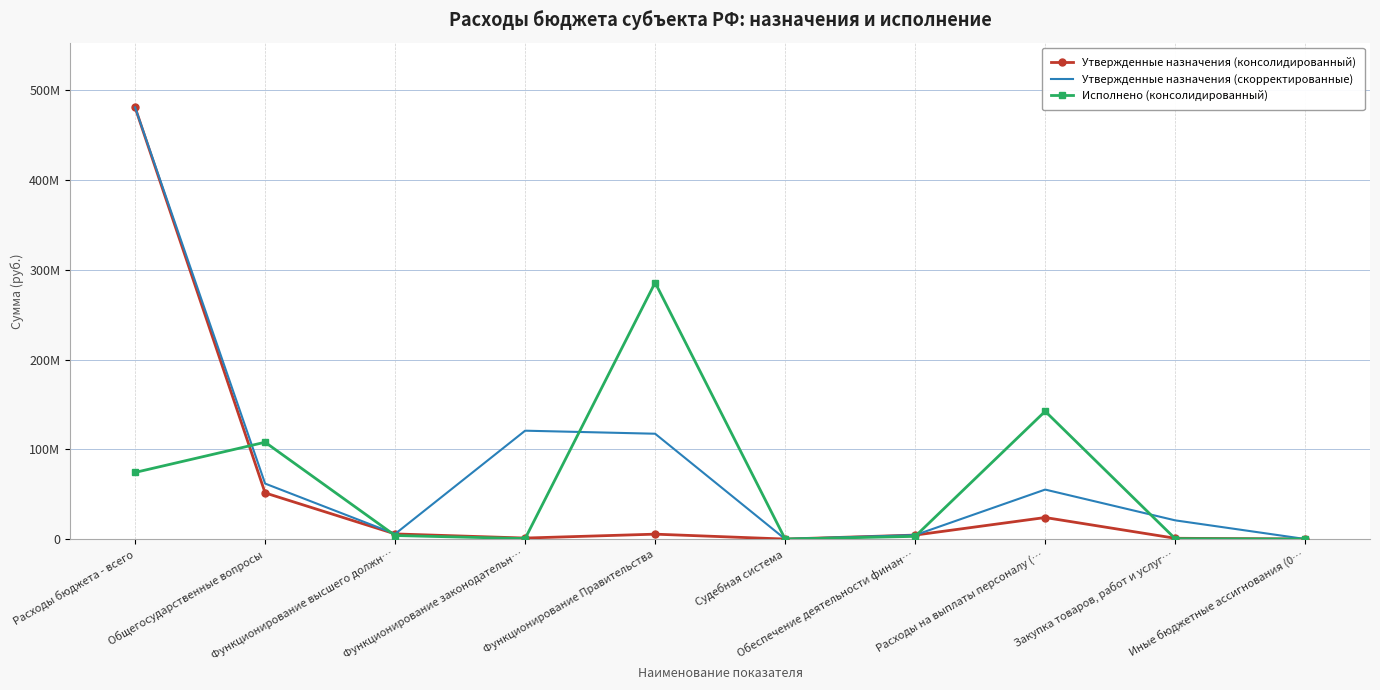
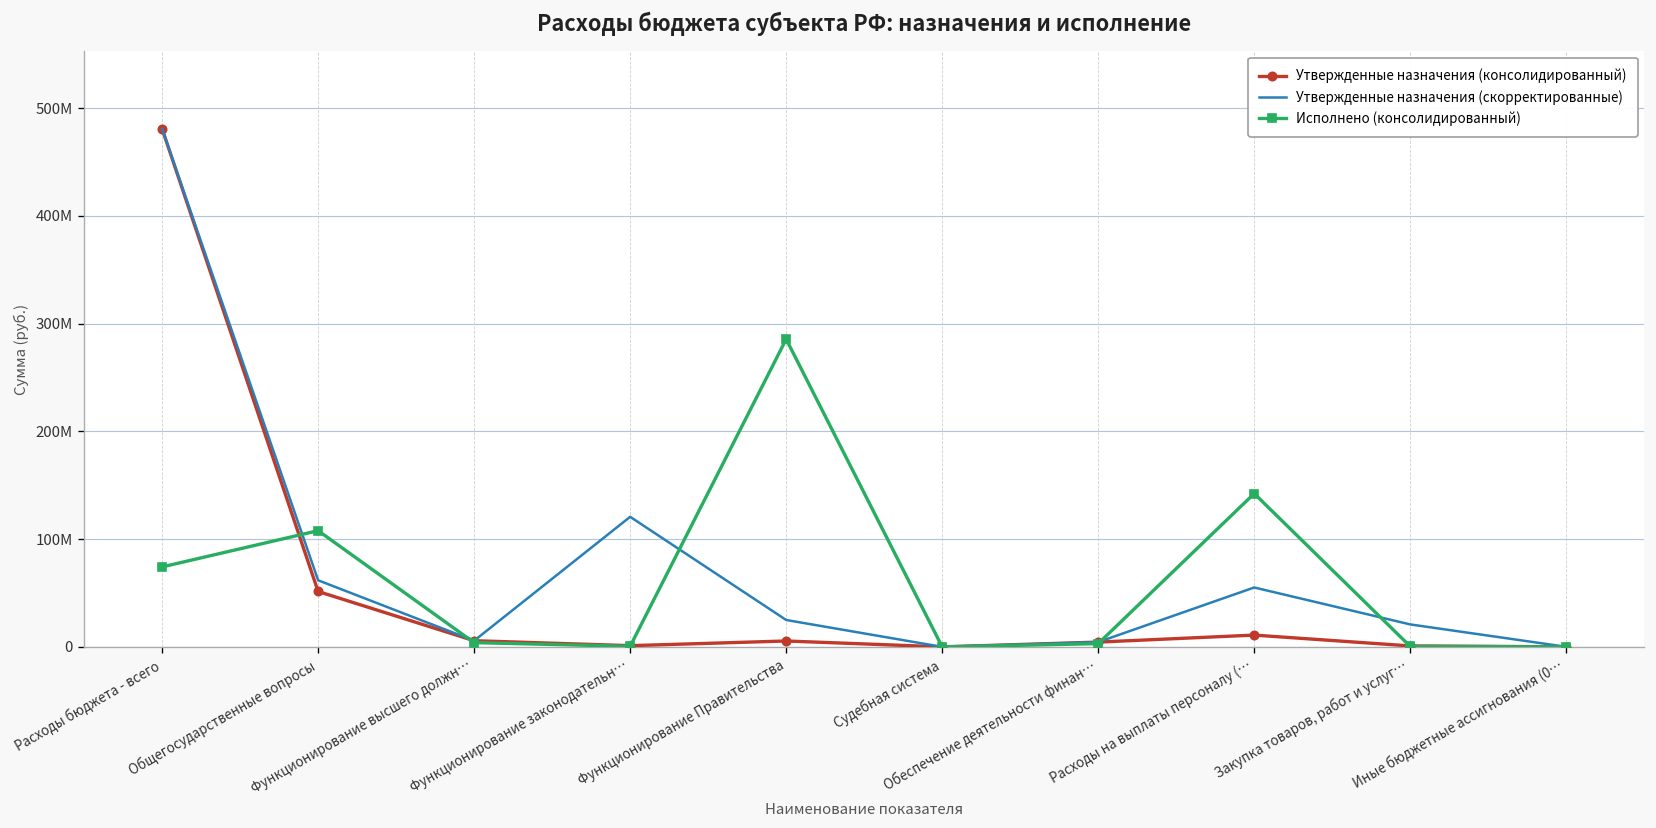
  {
    "Утвержденные назначения (консолидированный)": {
      "Общегосударственные вопросы": 50000000,
      "Функционирование Правительства": 10000000,
-     "Расходы на выплаты персоналу (…": 20000000
+     "Расходы на выплаты персоналу (…": 10000000
    },
    "Утвержденные назначения (скорректированные)": {
      "Общегосударственные вопросы": 60000000,
      "Функционирование законодательн…": 120000000,
-     "Функционирование Правительства": 120000000,
+     "Функционирование Правительства": 20000000,
      "Расходы на выплаты персоналу (…": 60000000,
      "Закупка товаров, работ и услуг…": 20000000
    },
    "Исполнено (консолидированный)": {
      "Расходы бюджета - всего": 70000000,
      "Общегосударственные вопросы": 110000000,
      "Функционирование Правительства": 290000000,
      "Расходы на выплаты персоналу (…": 140000000
    }
  }
